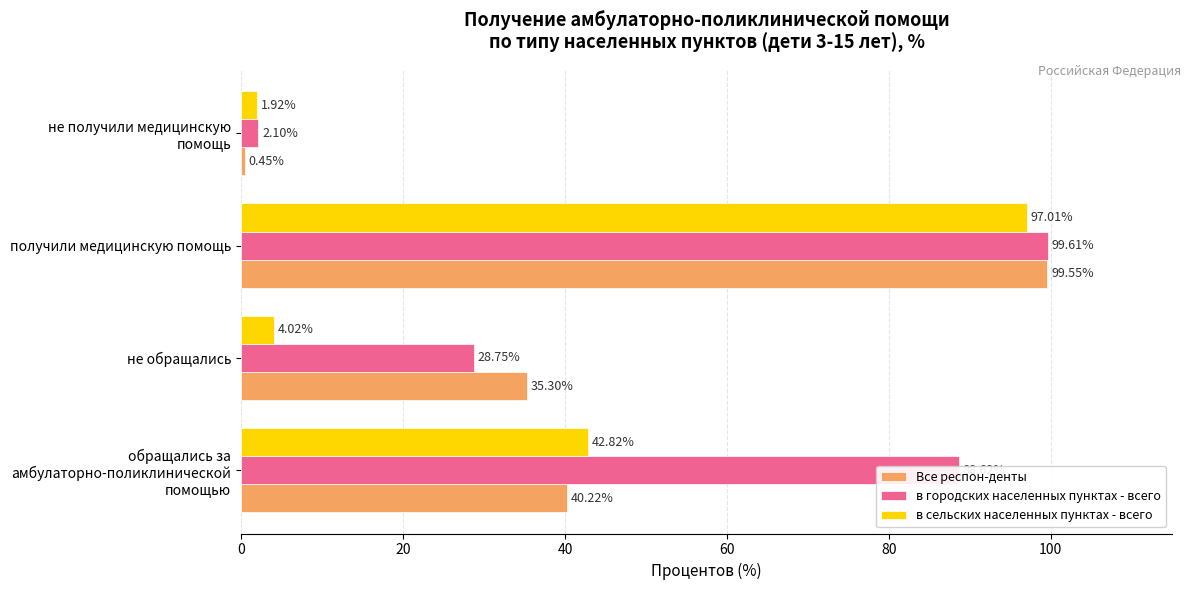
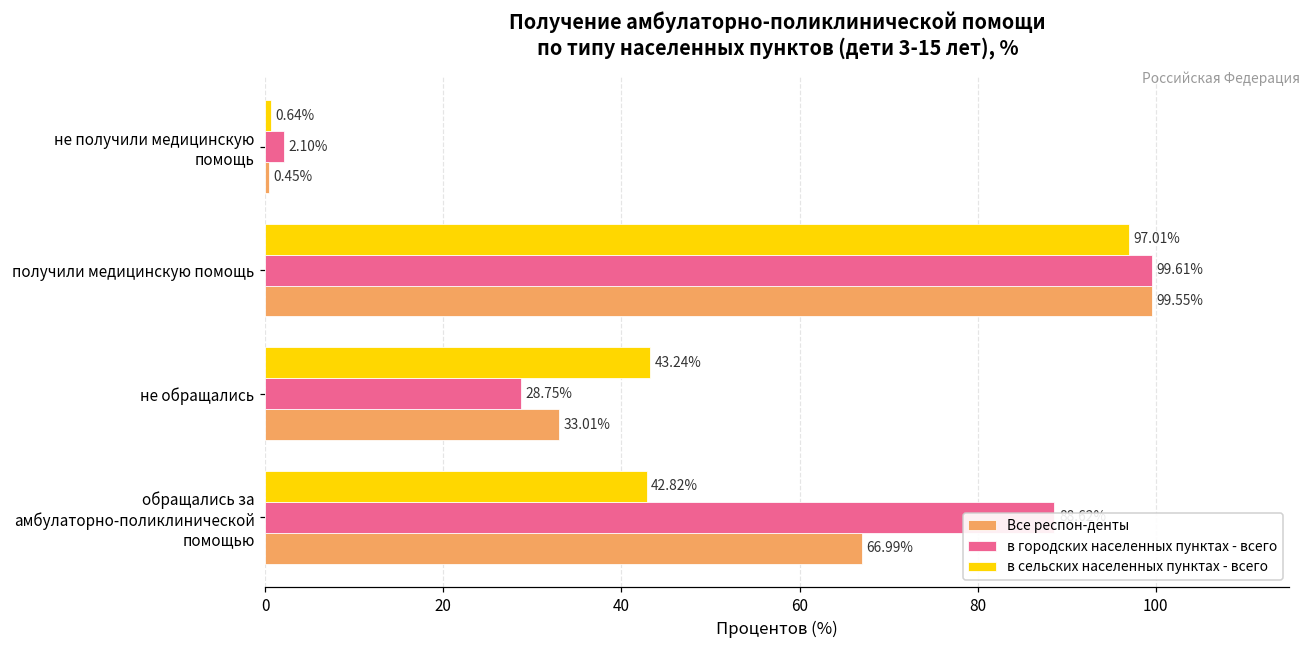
  {
    "Все респон-денты": {
      "не получили медицинскую помощь": "0.45%",
      "получили медицинскую помощь": "99.55%",
-     "не обращались": "35.30%",
-     "обращались за амбулаторно-поликлинической помощью": "40.22%"
+     "не обращались": "33.01%",
+     "обращались за амбулаторно-поликлинической помощью": "66.99%"
    },
    "в городских населенных пунктах - всего": {
      "не получили медицинскую помощь": "2.10%",
      "получили медицинскую помощь": "99.61%",
      "не обращались": "28.75%"
    },
    "в сельских населенных пунктах - всего": {
-     "не получили медицинскую помощь": "1.92%",
+     "не получили медицинскую помощь": "0.64%",
      "получили медицинскую помощь": "97.01%",
-     "не обращались": "4.02%",
+     "не обращались": "43.24%",
      "обращались за амбулаторно-поликлинической помощью": "42.82%"
    }
  }
